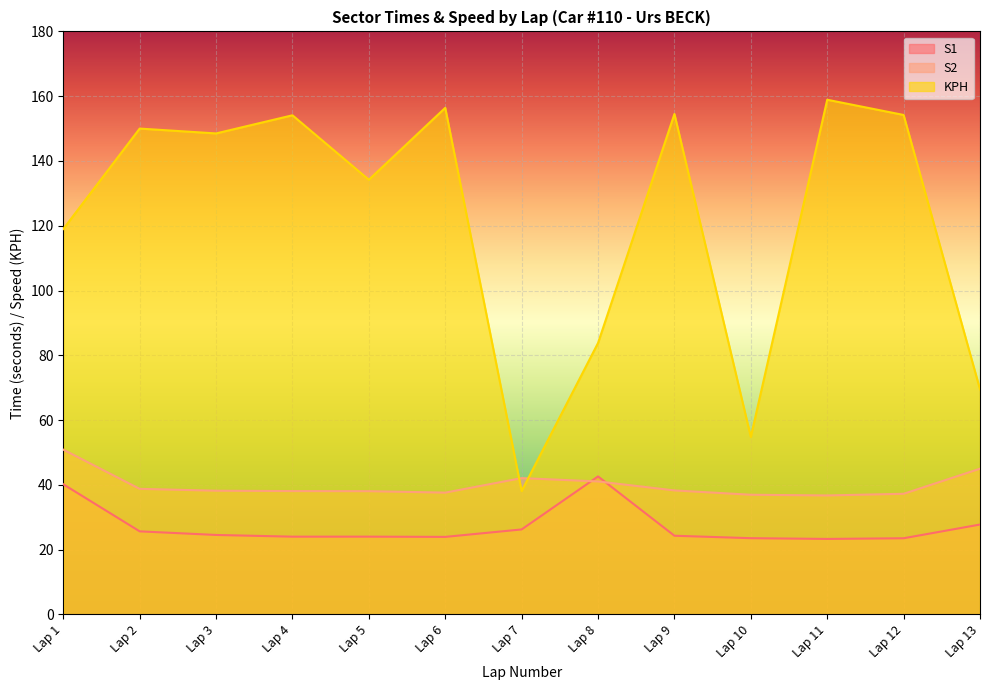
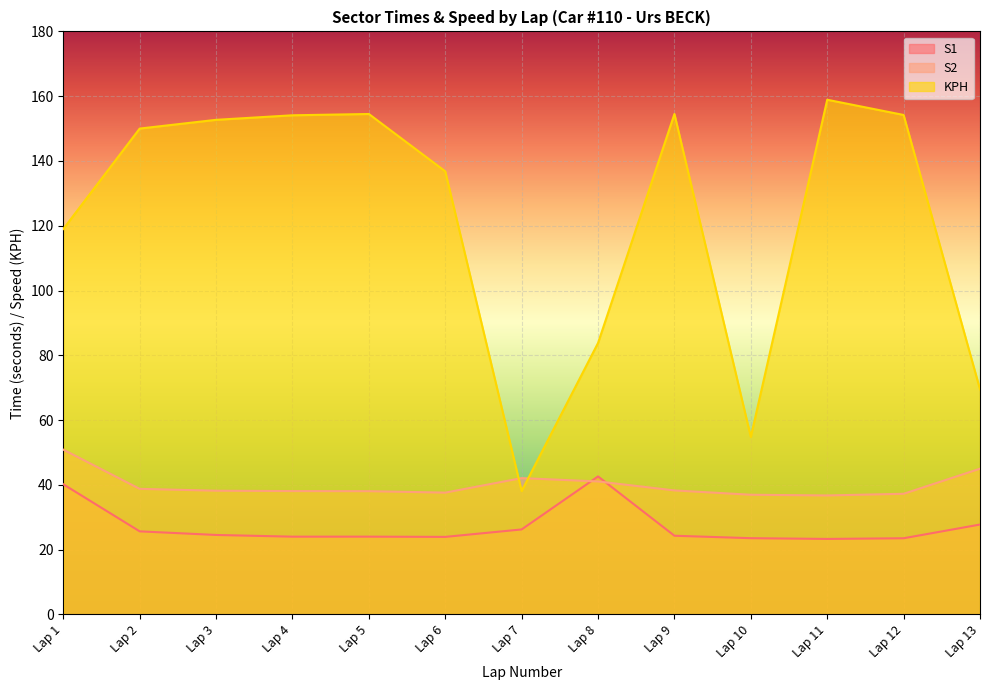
  {
    "KPH": {
      "Lap 1": 119,
      "Lap 2": 150,
-     "Lap 3": 149,
+     "Lap 3": 153,
      "Lap 4": 154,
-     "Lap 5": 134,
-     "Lap 6": 156,
+     "Lap 5": 155,
+     "Lap 6": 137,
      "Lap 7": 38,
      "Lap 8": 84,
      "Lap 9": 155,
      "Lap 10": 55,
      "Lap 11": 159,
      "Lap 12": 154,
      "Lap 13": 70
    }
  }
